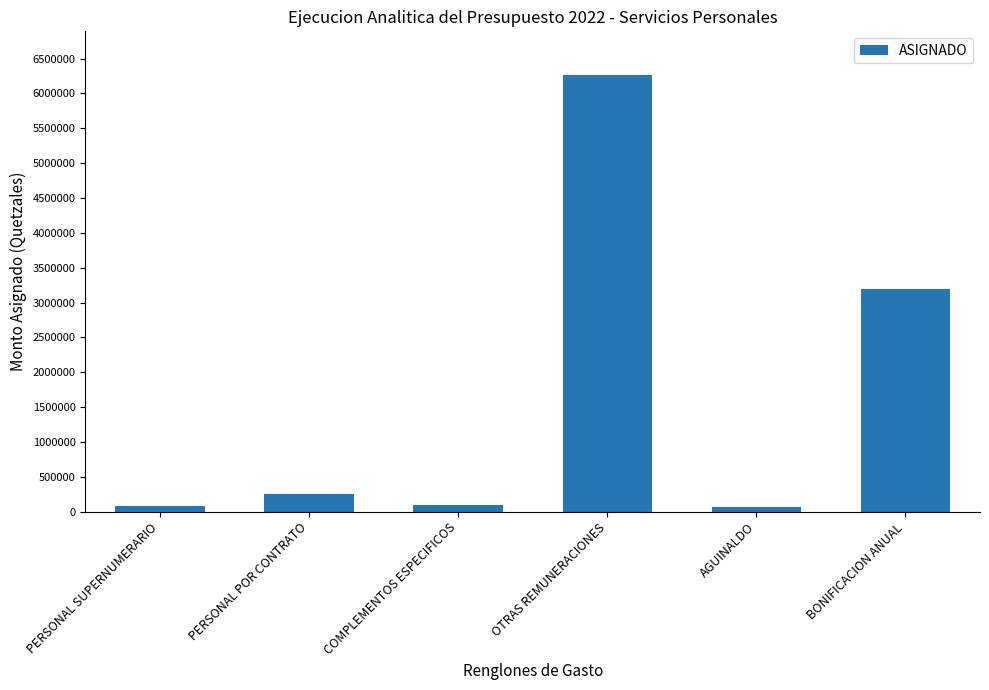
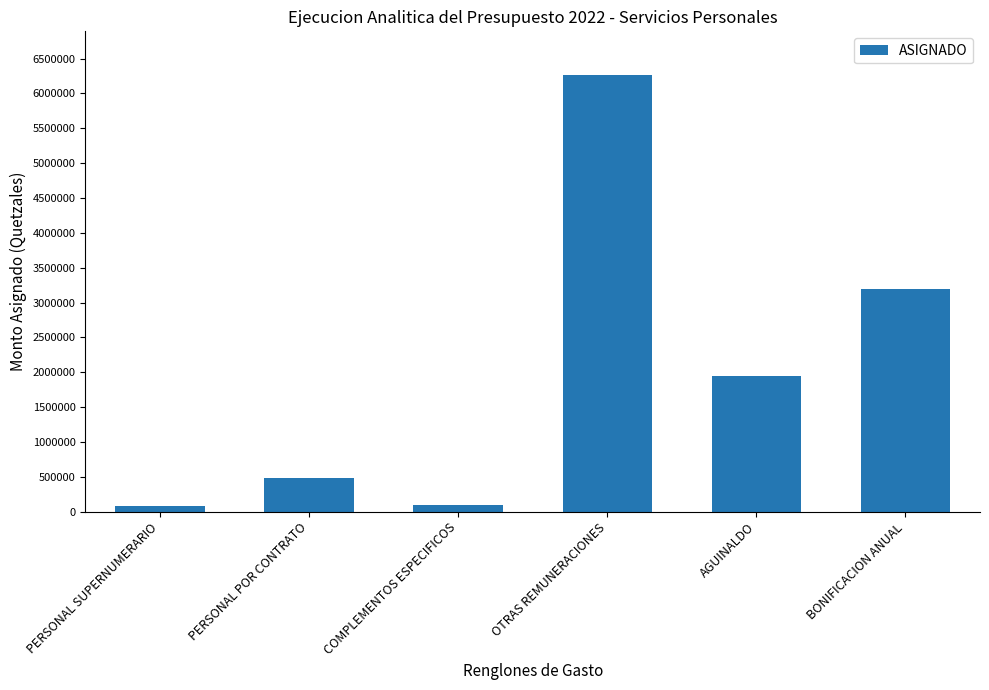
  {
    "PERSONAL SUPERNUMERARIO": 100000,
-   "PERSONAL POR CONTRATO": 300000,
+   "PERSONAL POR CONTRATO": 500000,
    "COMPLEMENTOS ESPECIFICOS": 100000,
    "OTRAS REMUNERACIONES": 6300000,
-   "AGUINALDO": 100000,
+   "AGUINALDO": 1900000,
    "BONIFICACION ANUAL": 3200000
  }
